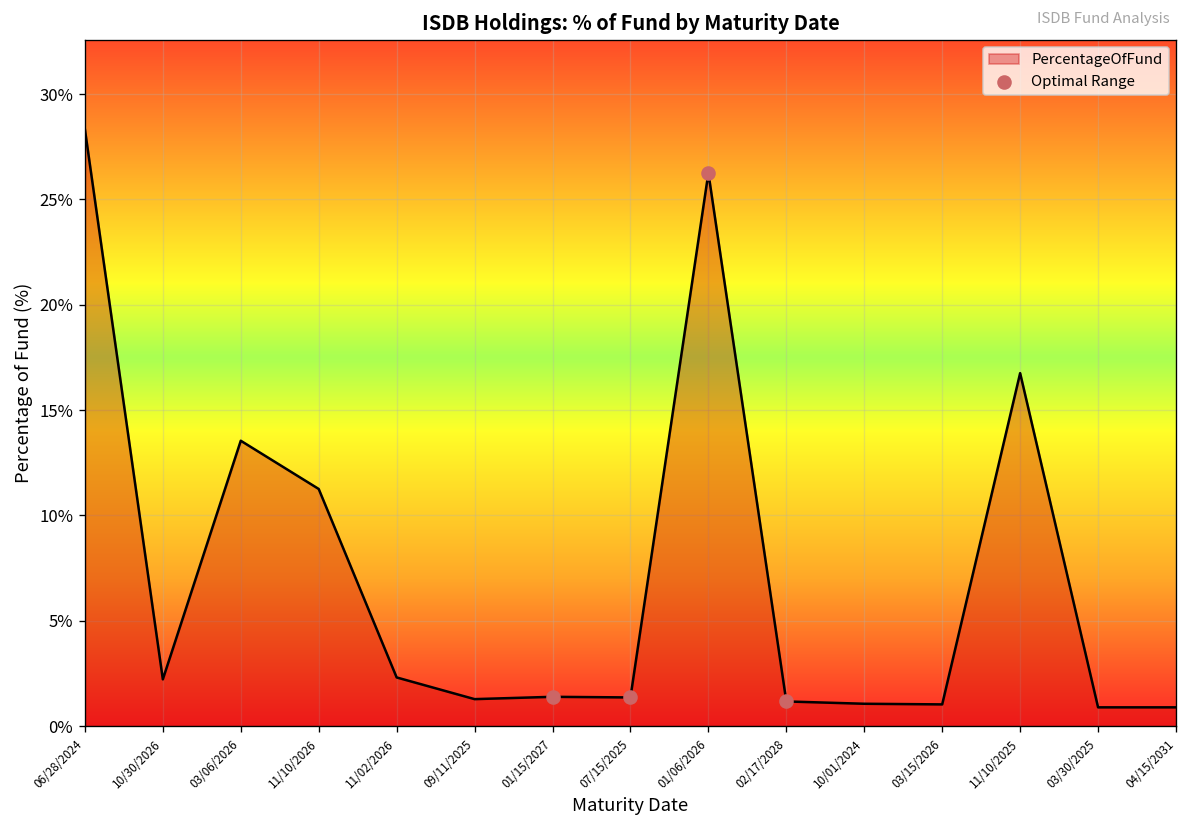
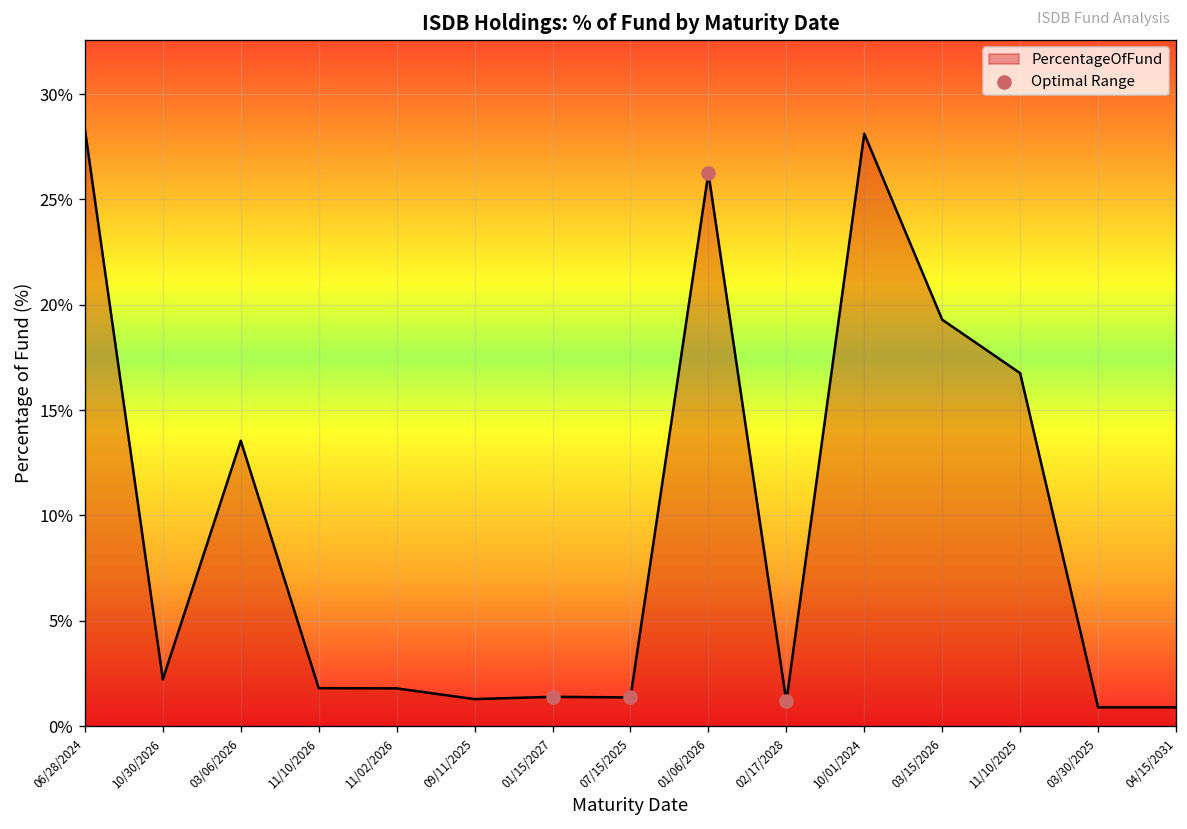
  {
    "PercentageOfFund": {
      "06/28/2024": "28.3%",
      "10/30/2026": "2.2%",
      "03/06/2026": "13.5%",
-     "11/10/2026": "11.3%",
-     "11/02/2026": "2.3%",
+     "11/10/2026": "1.8%",
+     "11/02/2026": "1.8%",
      "09/11/2025": "1.3%",
-     "10/01/2024": "1.1%",
-     "03/15/2026": "1.0%",
+     "10/01/2024": "28.1%",
+     "03/15/2026": "19.3%",
      "11/10/2025": "16.8%",
      "03/30/2025": "0.9%",
      "04/15/2031": "0.9%"
    }
  }
